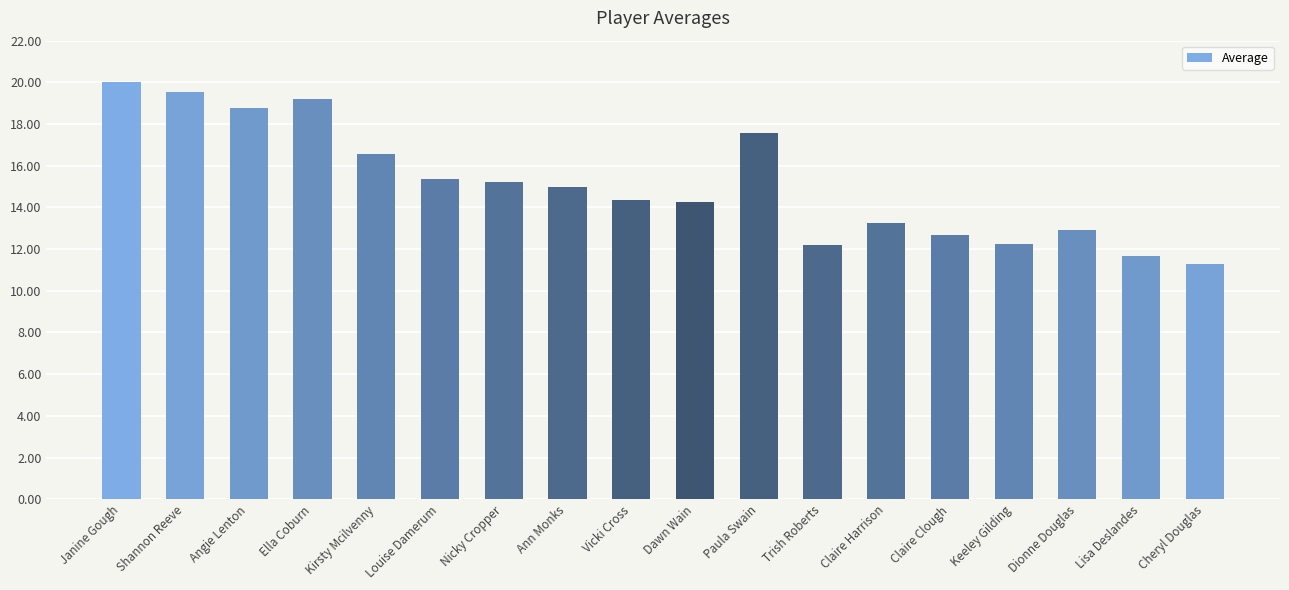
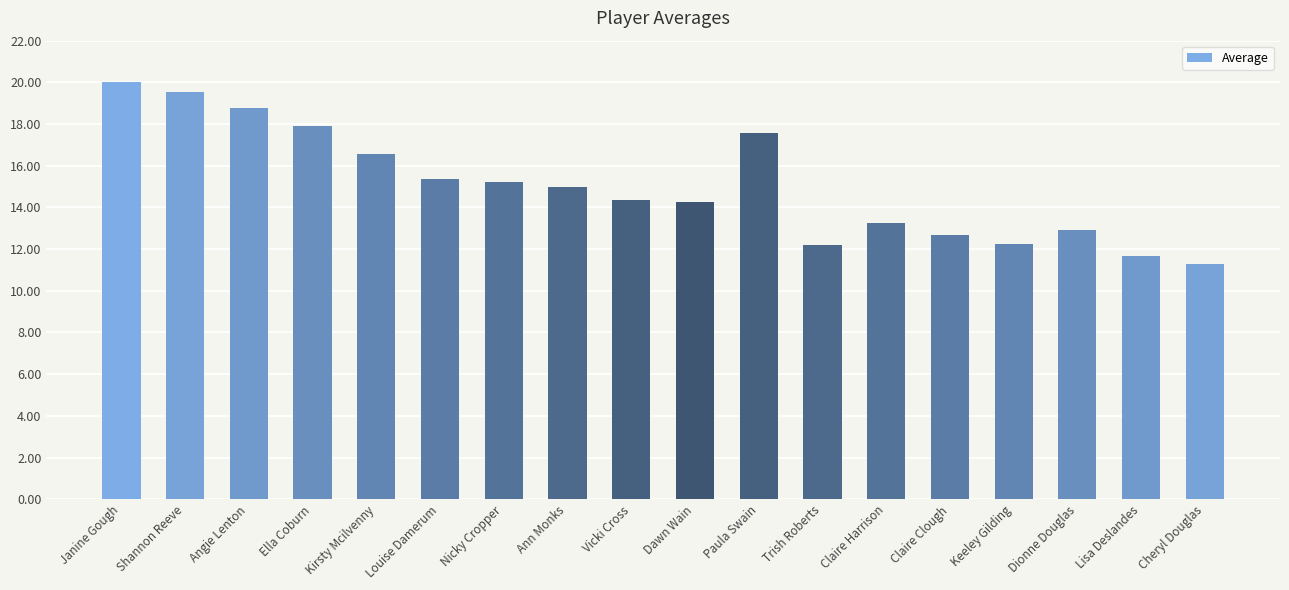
  {
    "Janine Gough": 20.0,
    "Shannon Reeve": 19.5,
    "Angie Lenton": 18.8,
-   "Ella Coburn": 19.2,
+   "Ella Coburn": 17.9,
    "Kirsty Mcilvenny": 16.6,
    "Louise Damerum": 15.4,
    "Nicky Cropper": 15.2,
    "Ann Monks": 15.0,
    "Vicki Cross": 14.4,
    "Dawn Wain": 14.3,
    "Paula Swain": 17.6,
    "Trish Roberts": 12.2,
    "Claire Harrison": 13.2,
    "Claire Clough": 12.7,
    "Keeley Gilding": 12.2,
    "Dionne Douglas": 12.9,
    "Lisa Deslandes": 11.7,
    "Cheryl Douglas": 11.3
  }
